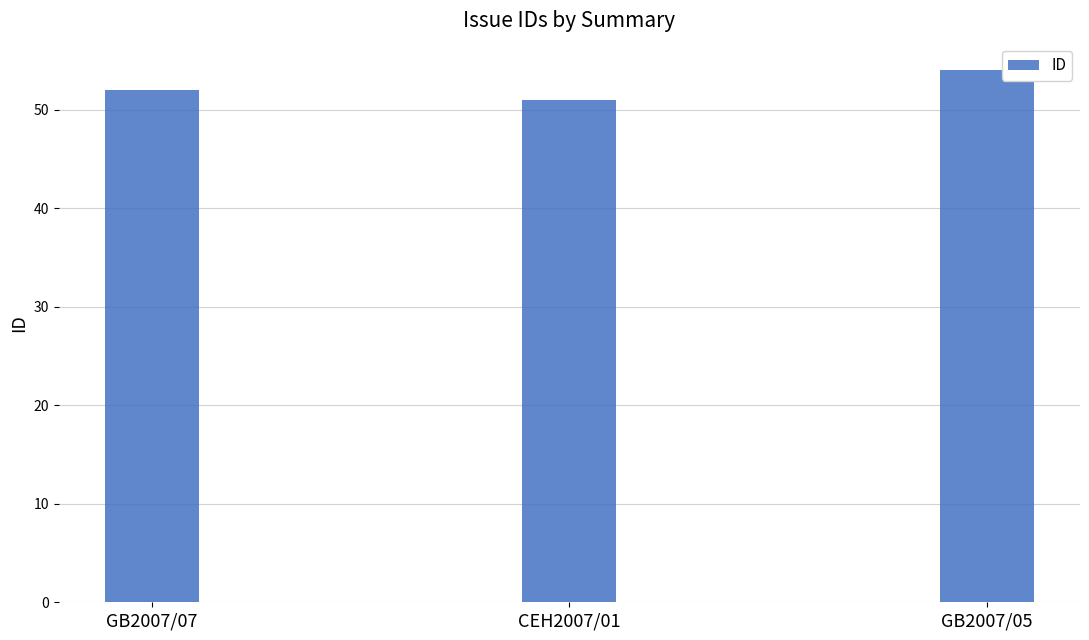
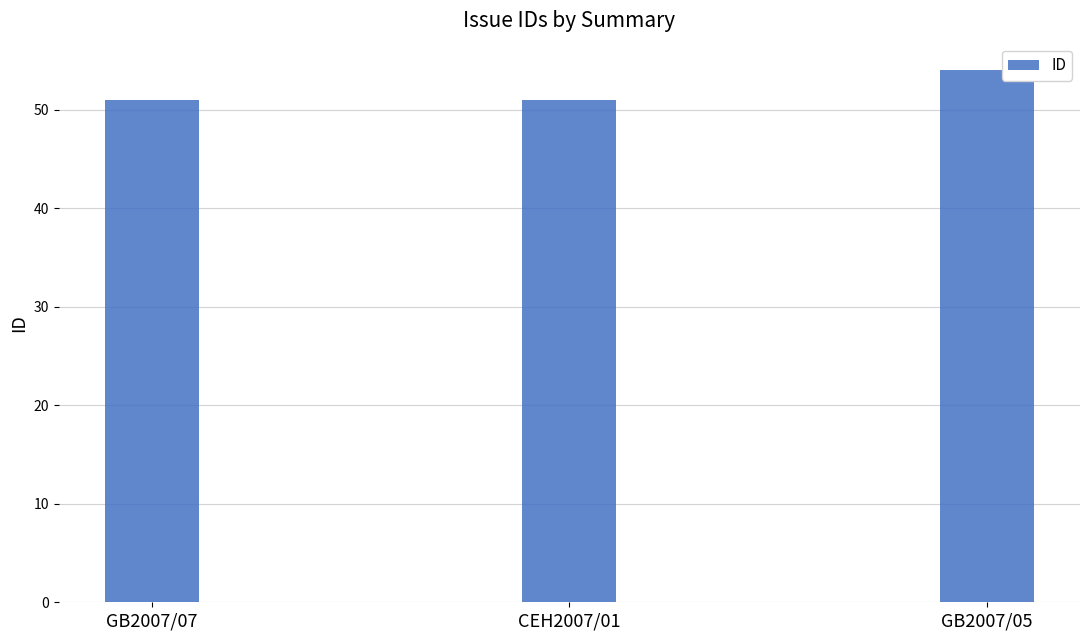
  {
-   "GB2007/07": 52,
+   "GB2007/07": 51,
    "CEH2007/01": 51,
    "GB2007/05": 54
  }
